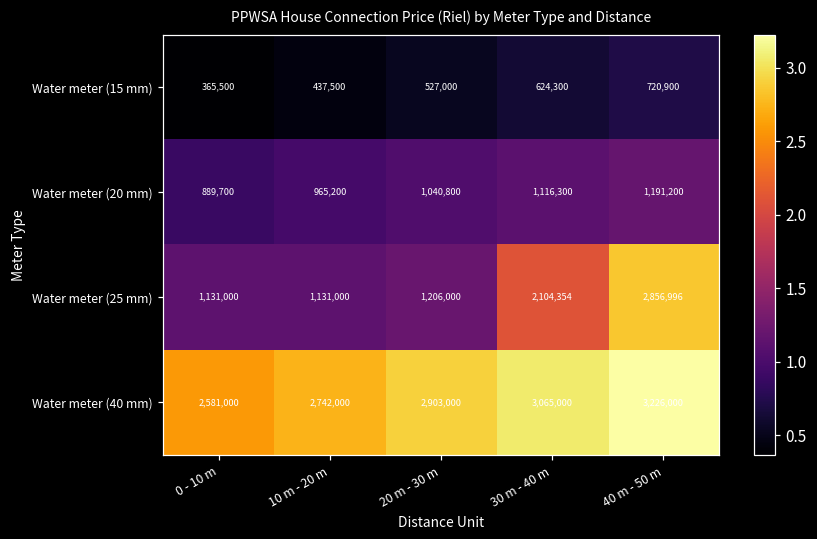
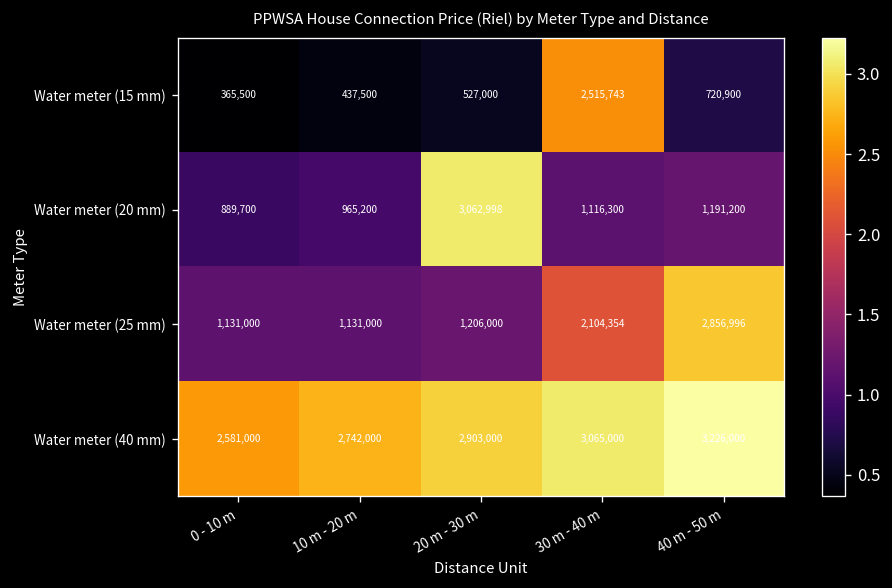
  {
    "Water meter (15 mm)": {
      "0 - 10 m": "365,500",
      "10 m - 20 m": "437,500",
      "20 m - 30 m": "527,000",
-     "30 m - 40 m": "624,300",
+     "30 m - 40 m": "2,515,743",
      "40 m - 50 m": "720,900"
    },
    "Water meter (20 mm)": {
      "0 - 10 m": "889,700",
      "10 m - 20 m": "965,200",
-     "20 m - 30 m": "1,040,800",
+     "20 m - 30 m": "3,062,998",
      "30 m - 40 m": "1,116,300",
      "40 m - 50 m": "1,191,200"
    },
    "Water meter (25 mm)": {
      "0 - 10 m": "1,131,000",
      "10 m - 20 m": "1,131,000",
      "20 m - 30 m": "1,206,000",
      "30 m - 40 m": "2,104,354",
      "40 m - 50 m": "2,856,996"
    },
    "Water meter (40 mm)": {
      "0 - 10 m": "2,581,000",
      "10 m - 20 m": "2,742,000",
      "20 m - 30 m": "2,903,000",
      "30 m - 40 m": "3,065,000",
      "40 m - 50 m": "3,226,000"
    }
  }
